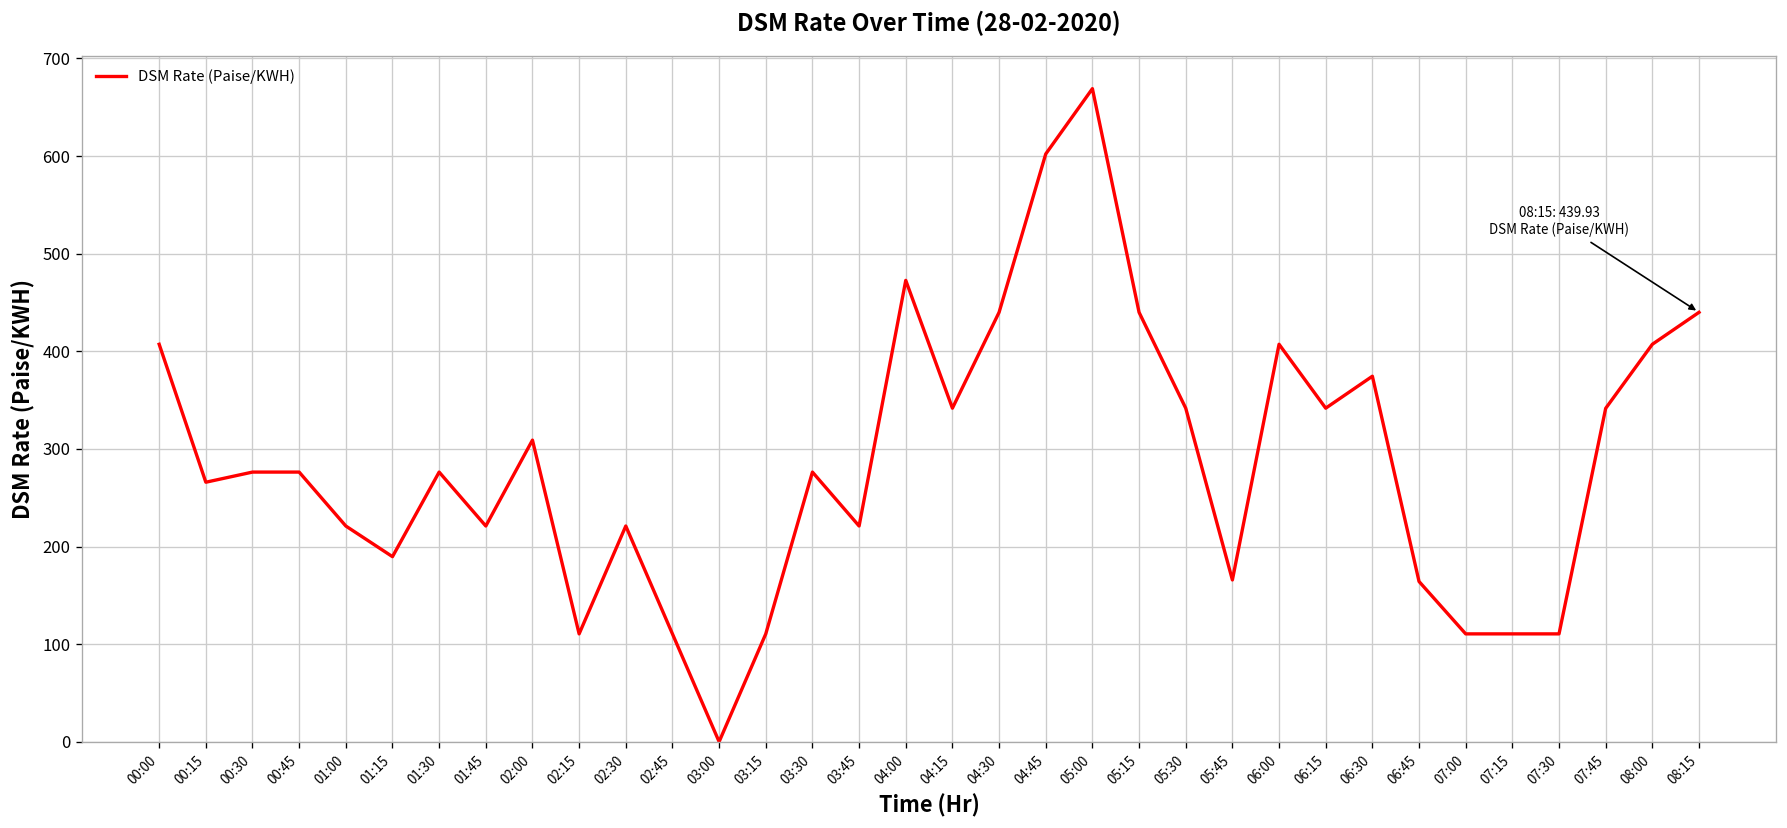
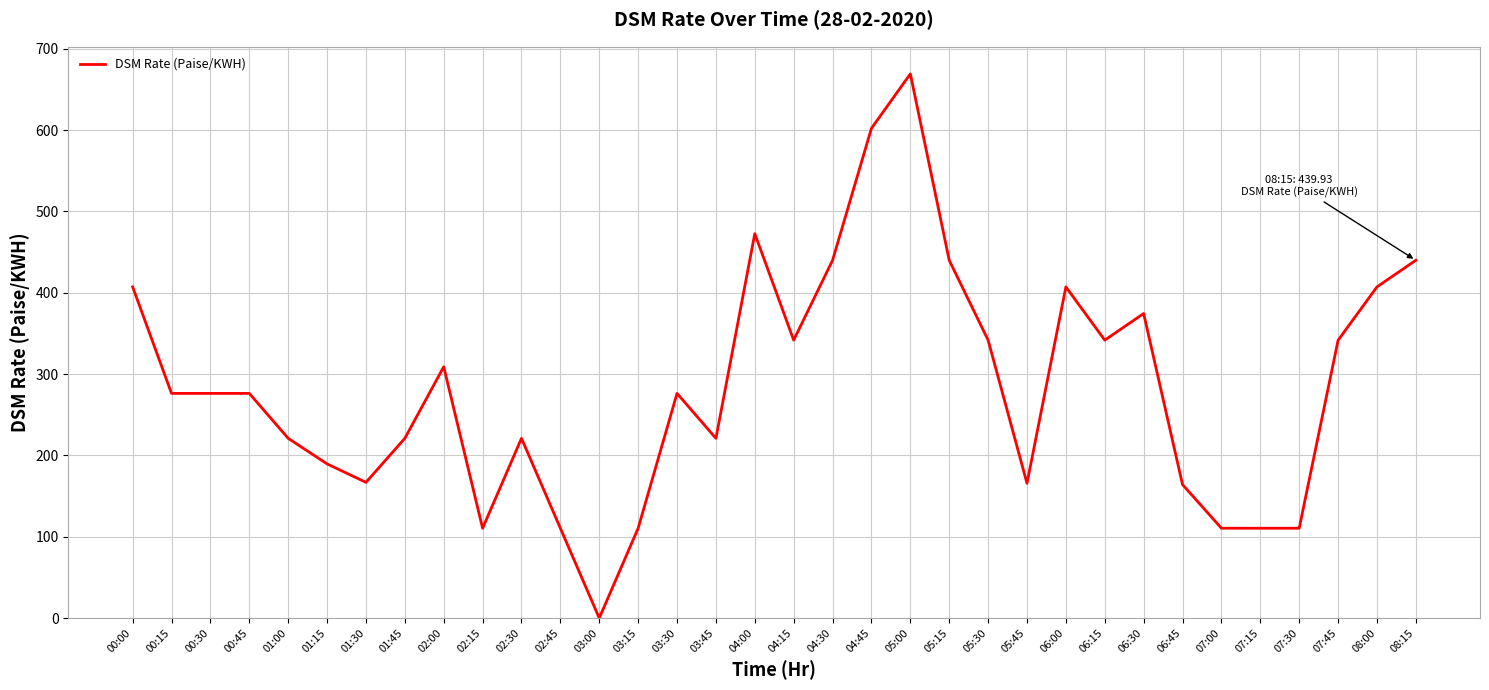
  {
    "00:00": 410,
-   "00:15": 270,
+   "00:15": 280,
    "00:30": 280,
    "00:45": 280,
    "01:00": 220,
    "01:15": 190,
-   "01:30": 280,
+   "01:30": 170,
    "01:45": 220,
    "02:00": 310,
    "02:15": 110,
    "02:30": 220,
    "02:45": 110,
    "03:00": 0,
    "03:15": 110,
    "03:30": 280,
    "03:45": 220,
    "04:00": 470,
    "04:15": 340,
    "04:30": 440,
    "04:45": 600,
    "05:00": 670,
    "05:15": 440,
    "05:30": 340,
    "05:45": 170,
    "06:00": 410,
    "06:15": 340,
    "06:30": 370,
    "06:45": 160,
    "07:00": 110,
    "07:15": 110,
    "07:30": 110,
    "07:45": 340,
    "08:00": 410
  }
